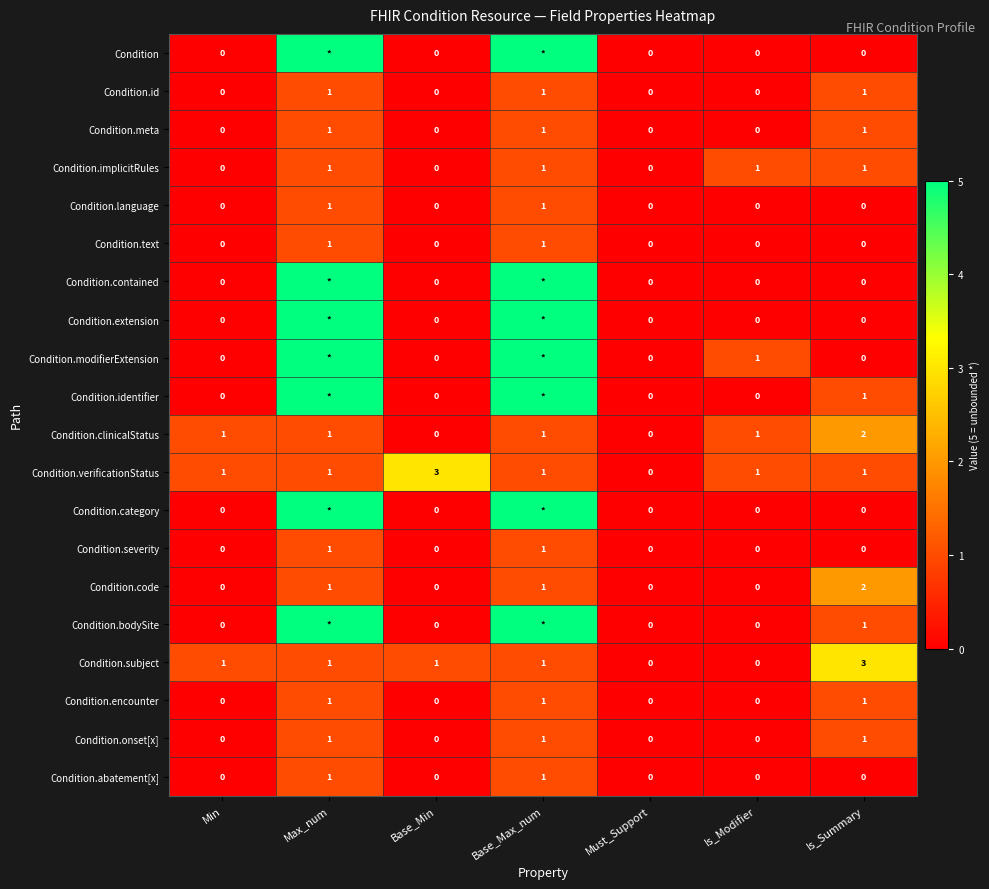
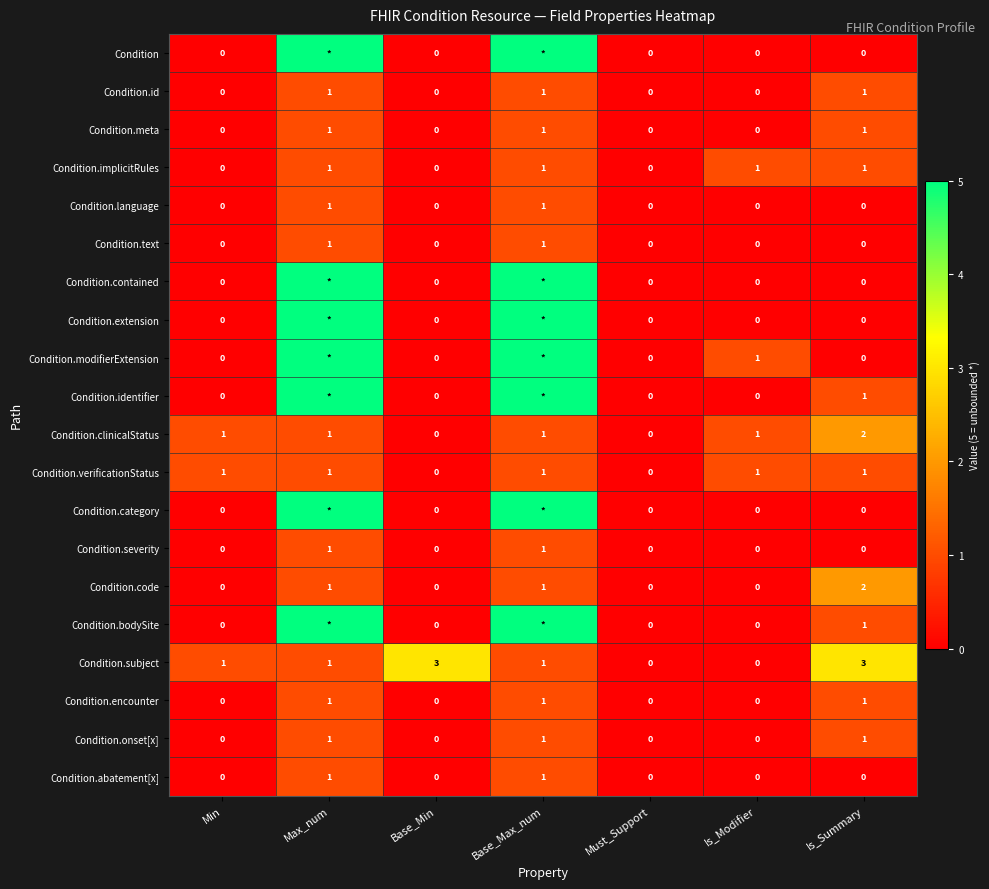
  {
    "Condition": {
      "Min": 0,
      "Base_Min": 0,
      "Must_Support": 0,
      "Is_Modifier": 0,
      "Is_Summary": 0
    },
    "Condition.id": {
      "Min": 0,
      "Max_num": 1,
      "Base_Min": 0,
      "Base_Max_num": 1,
      "Must_Support": 0,
      "Is_Modifier": 0,
      "Is_Summary": 1
    },
    "Condition.meta": {
      "Min": 0,
      "Max_num": 1,
      "Base_Min": 0,
      "Base_Max_num": 1,
      "Must_Support": 0,
      "Is_Modifier": 0,
      "Is_Summary": 1
    },
    "Condition.implicitRules": {
      "Min": 0,
      "Max_num": 1,
      "Base_Min": 0,
      "Base_Max_num": 1,
      "Must_Support": 0,
      "Is_Modifier": 1,
      "Is_Summary": 1
    },
    "Condition.language": {
      "Min": 0,
      "Max_num": 1,
      "Base_Min": 0,
      "Base_Max_num": 1,
      "Must_Support": 0,
      "Is_Modifier": 0,
      "Is_Summary": 0
    },
    "Condition.text": {
      "Min": 0,
      "Max_num": 1,
      "Base_Min": 0,
      "Base_Max_num": 1,
      "Must_Support": 0,
      "Is_Modifier": 0,
      "Is_Summary": 0
    },
    "Condition.contained": {
      "Min": 0,
      "Base_Min": 0,
      "Must_Support": 0,
      "Is_Modifier": 0,
      "Is_Summary": 0
    },
    "Condition.extension": {
      "Min": 0,
      "Base_Min": 0,
      "Must_Support": 0,
      "Is_Modifier": 0,
      "Is_Summary": 0
    },
    "Condition.modifierExtension": {
      "Min": 0,
      "Base_Min": 0,
      "Must_Support": 0,
      "Is_Modifier": 1,
      "Is_Summary": 0
    },
    "Condition.identifier": {
      "Min": 0,
      "Base_Min": 0,
      "Must_Support": 0,
      "Is_Modifier": 0,
      "Is_Summary": 1
    },
    "Condition.clinicalStatus": {
      "Min": 1,
      "Max_num": 1,
      "Base_Min": 0,
      "Base_Max_num": 1,
      "Must_Support": 0,
      "Is_Modifier": 1,
      "Is_Summary": 2
    },
    "Condition.verificationStatus": {
      "Min": 1,
      "Max_num": 1,
-     "Base_Min": 3,
+     "Base_Min": 0,
      "Base_Max_num": 1,
      "Must_Support": 0,
      "Is_Modifier": 1,
      "Is_Summary": 1
    },
    "Condition.category": {
      "Min": 0,
      "Base_Min": 0,
      "Must_Support": 0,
      "Is_Modifier": 0,
      "Is_Summary": 0
    },
    "Condition.severity": {
      "Min": 0,
      "Max_num": 1,
      "Base_Min": 0,
      "Base_Max_num": 1,
      "Must_Support": 0,
      "Is_Modifier": 0,
      "Is_Summary": 0
    },
    "Condition.code": {
      "Min": 0,
      "Max_num": 1,
      "Base_Min": 0,
      "Base_Max_num": 1,
      "Must_Support": 0,
      "Is_Modifier": 0,
      "Is_Summary": 2
    },
    "Condition.bodySite": {
      "Min": 0,
      "Base_Min": 0,
      "Must_Support": 0,
      "Is_Modifier": 0,
      "Is_Summary": 1
    },
    "Condition.subject": {
      "Min": 1,
      "Max_num": 1,
-     "Base_Min": 1,
+     "Base_Min": 3,
      "Base_Max_num": 1,
      "Must_Support": 0,
      "Is_Modifier": 0,
      "Is_Summary": 3
    },
    "Condition.encounter": {
      "Min": 0,
      "Max_num": 1,
      "Base_Min": 0,
      "Base_Max_num": 1,
      "Must_Support": 0,
      "Is_Modifier": 0,
      "Is_Summary": 1
    },
    "Condition.onset[x]": {
      "Min": 0,
      "Max_num": 1,
      "Base_Min": 0,
      "Base_Max_num": 1,
      "Must_Support": 0,
      "Is_Modifier": 0,
      "Is_Summary": 1
    },
    "Condition.abatement[x]": {
      "Min": 0,
      "Max_num": 1,
      "Base_Min": 0,
      "Base_Max_num": 1,
      "Must_Support": 0,
      "Is_Modifier": 0,
      "Is_Summary": 0
    }
  }
